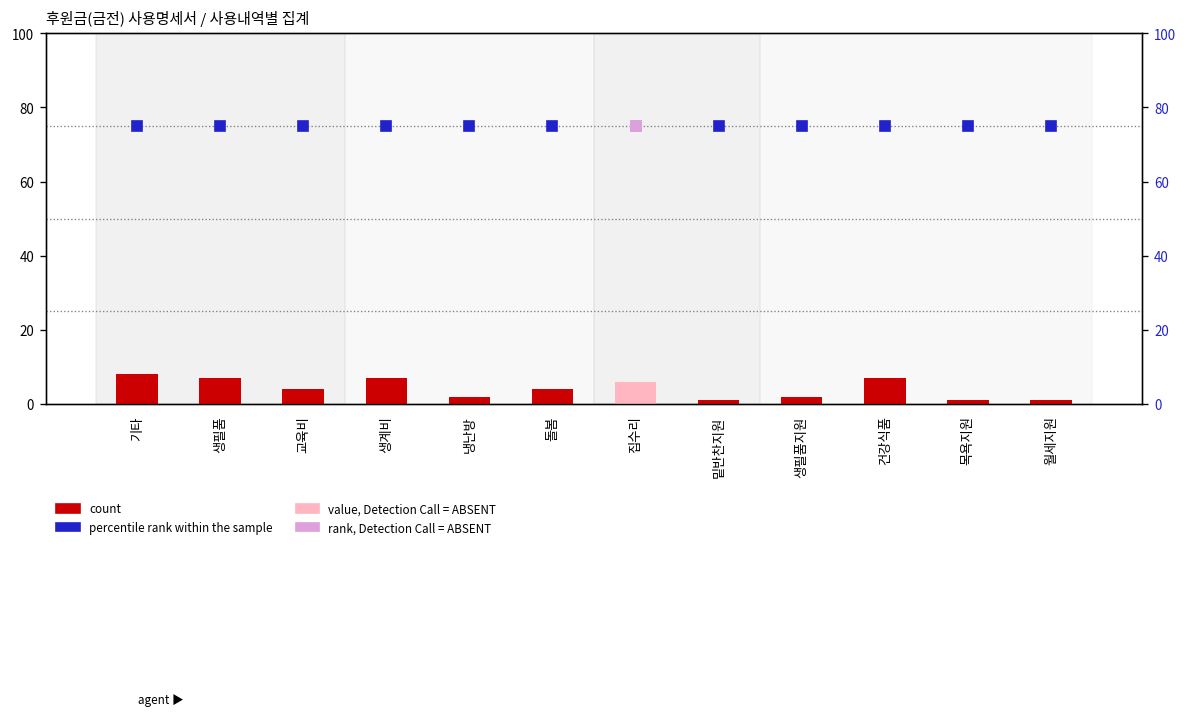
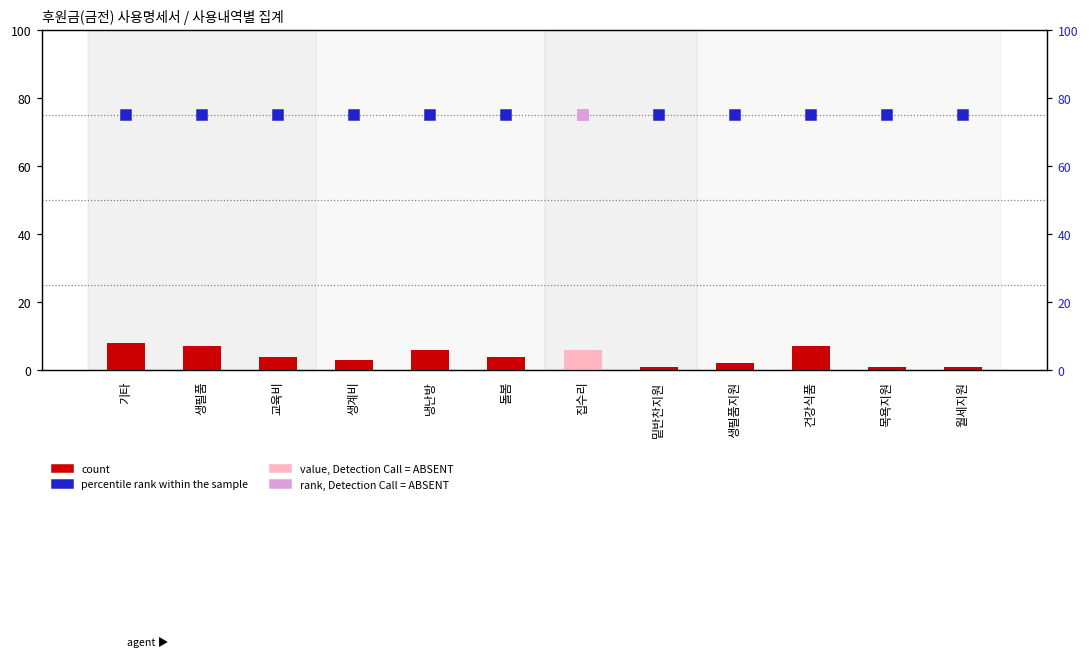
  {
    "count": {
      "기타": 8,
      "생필품": 7,
      "교육비": 4,
-     "생계비": 7,
-     "냉난방": 2,
+     "생계비": 3,
+     "냉난방": 6,
      "돌봄": 4,
      "집수리": 6,
      "밑반찬지원": 1,
      "생필품지원": 2,
      "건강식품": 7,
      "목욕지원": 1,
      "월세지원": 1
    }
  }
